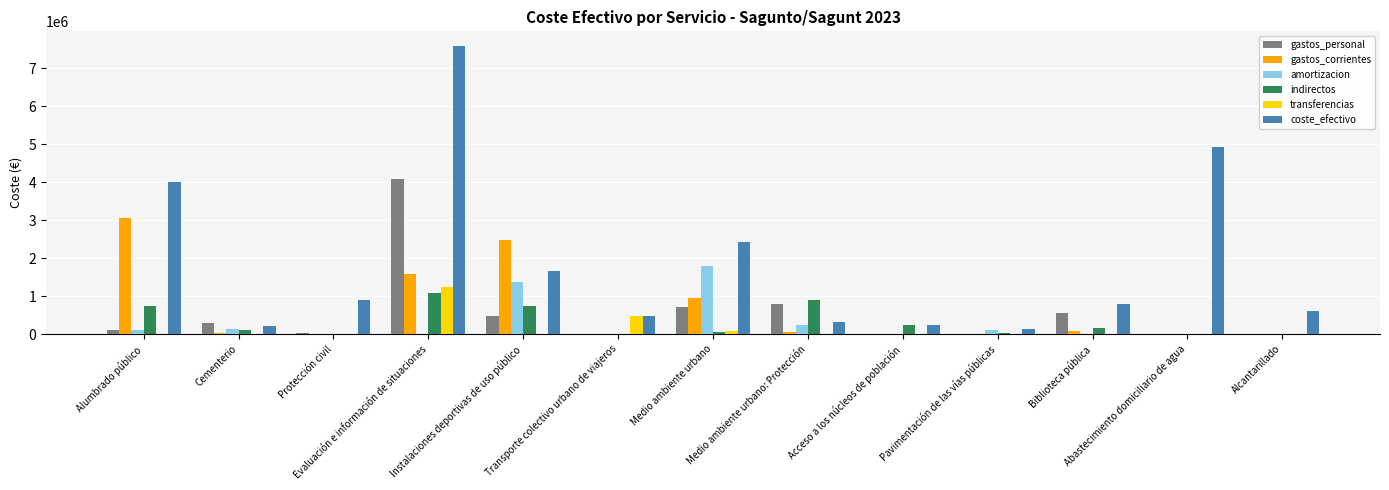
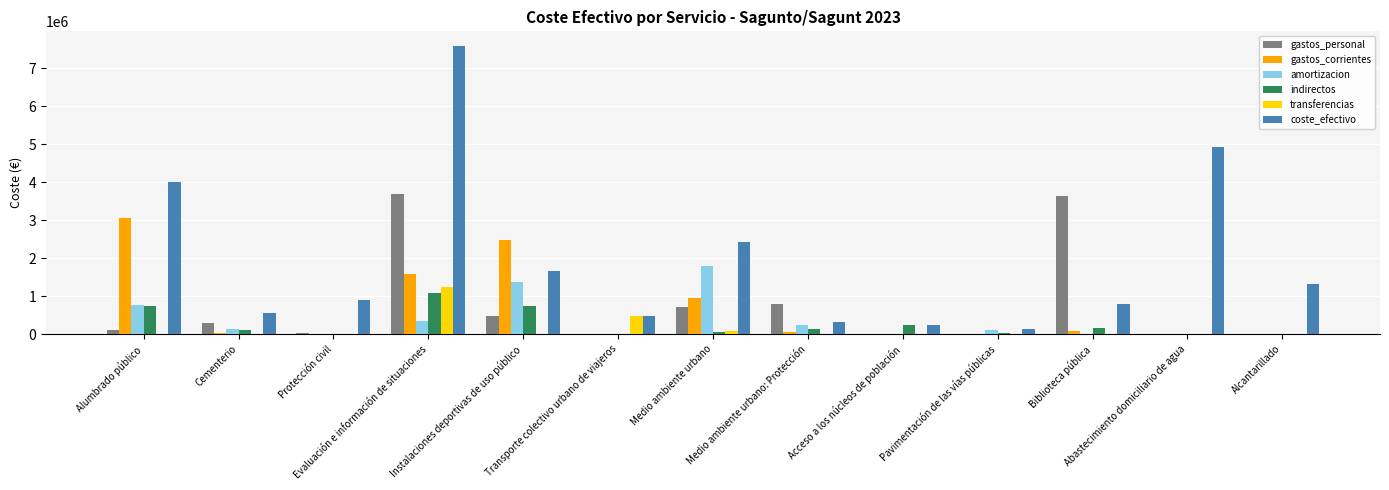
  {
    "gastos_personal": {
      "Alumbrado público": 100000,
      "Cementerio": 300000,
-     "Evaluación e información de situaciones": 4100000,
+     "Evaluación e información de situaciones": 3700000,
      "Instalaciones deportivas de uso público": 500000,
      "Transporte colectivo urbano de viajeros": 0,
      "Medio ambiente urbano": 700000,
      "Medio ambiente urbano: Protección": 800000,
      "Acceso a los núcleos de población": 0,
      "Pavimentación de las vías públicas": 0,
-     "Biblioteca pública": 600000,
+     "Biblioteca pública": 3600000,
      "Abastecimiento domiciliario de agua": 0,
      "Alcantarillado": 0
    },
    "amortizacion": {
-     "Alumbrado público": 100000,
+     "Alumbrado público": 800000,
      "Cementerio": 100000,
      "Protección civil": 0,
-     "Evaluación e información de situaciones": 0,
+     "Evaluación e información de situaciones": 400000,
      "Instalaciones deportivas de uso público": 1400000,
      "Transporte colectivo urbano de viajeros": 0,
      "Medio ambiente urbano": 1800000,
      "Medio ambiente urbano: Protección": 300000,
      "Acceso a los núcleos de población": 0,
      "Pavimentación de las vías públicas": 100000,
      "Abastecimiento domiciliario de agua": 0,
      "Alcantarillado": 0
    },
    "indirectos": {
      "Alumbrado público": 700000,
      "Cementerio": 100000,
      "Evaluación e información de situaciones": 1100000,
      "Instalaciones deportivas de uso público": 700000,
      "Transporte colectivo urbano de viajeros": 0,
-     "Medio ambiente urbano: Protección": 900000,
+     "Medio ambiente urbano: Protección": 100000,
      "Acceso a los núcleos de población": 200000,
      "Biblioteca pública": 100000,
      "Abastecimiento domiciliario de agua": 0,
      "Alcantarillado": 0
    },
    "coste_efectivo": {
      "Alumbrado público": 4000000,
-     "Cementerio": 200000,
+     "Cementerio": 600000,
      "Protección civil": 900000,
      "Evaluación e información de situaciones": 7600000,
      "Instalaciones deportivas de uso público": 1700000,
      "Transporte colectivo urbano de viajeros": 500000,
      "Medio ambiente urbano": 2400000,
      "Medio ambiente urbano: Protección": 300000,
      "Acceso a los núcleos de población": 200000,
      "Pavimentación de las vías públicas": 100000,
      "Biblioteca pública": 800000,
      "Abastecimiento domiciliario de agua": 4900000,
-     "Alcantarillado": 600000
+     "Alcantarillado": 1300000
    }
  }
